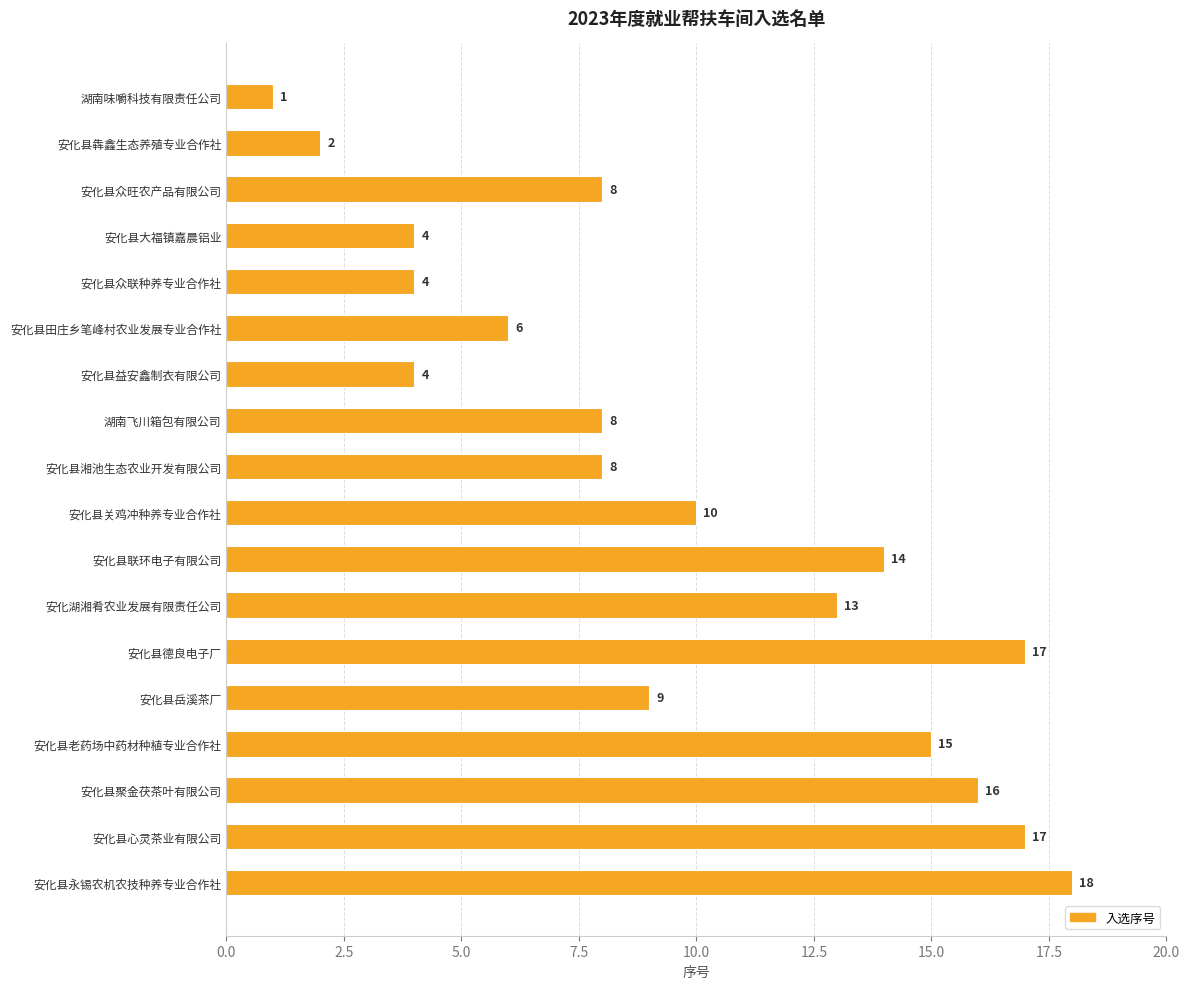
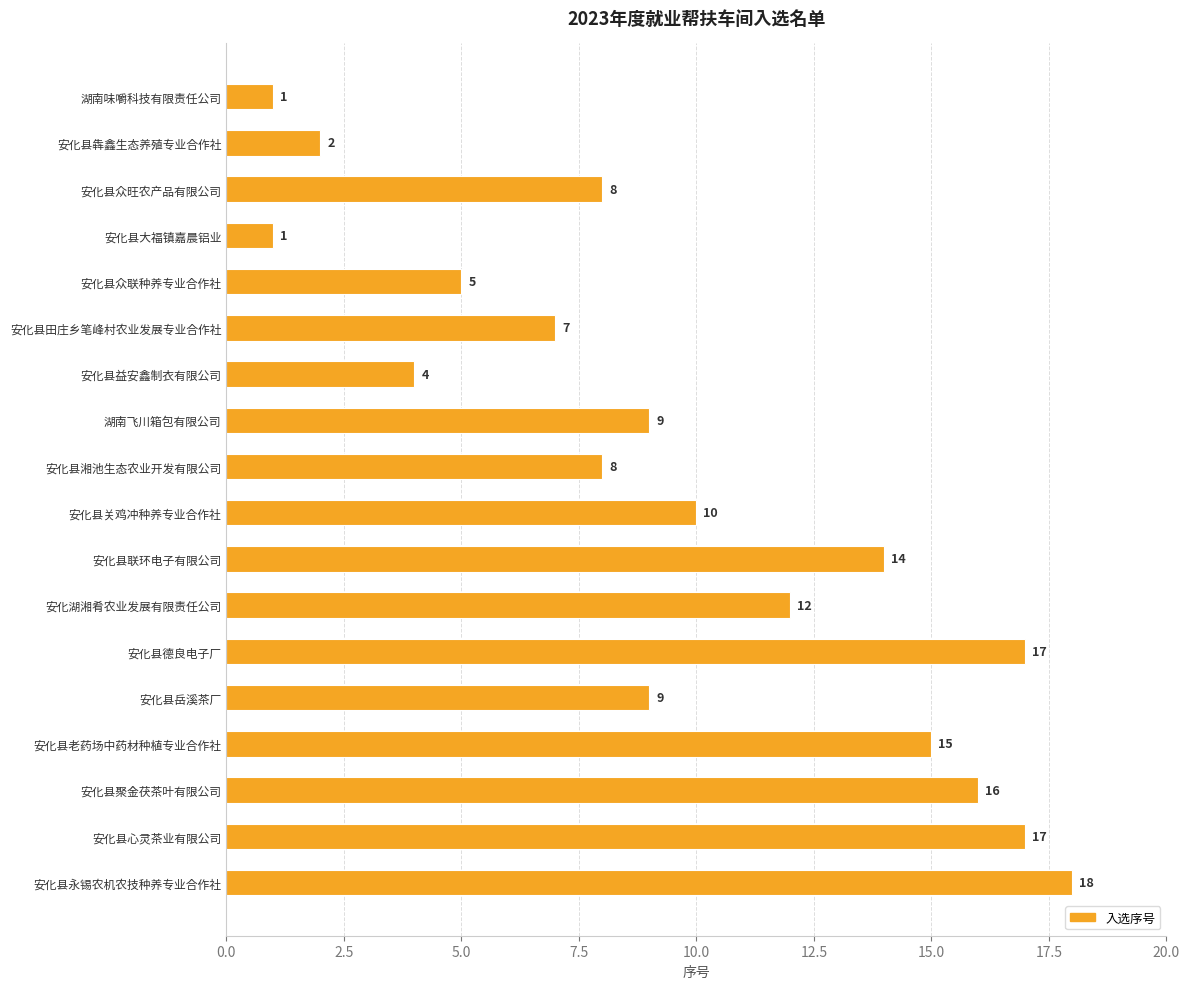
  {
    "湖南味嚼科技有限责任公司": 1,
    "安化县犇鑫生态养殖专业合作社": 2,
    "安化县众旺农产品有限公司": 8,
-   "安化县大福镇嘉晨铝业": 4,
-   "安化县众联种养专业合作社": 4,
-   "安化县田庄乡笔峰村农业发展专业合作社": 6,
+   "安化县大福镇嘉晨铝业": 1,
+   "安化县众联种养专业合作社": 5,
+   "安化县田庄乡笔峰村农业发展专业合作社": 7,
    "安化县益安鑫制衣有限公司": 4,
-   "湖南飞川箱包有限公司": 8,
+   "湖南飞川箱包有限公司": 9,
    "安化县湘池生态农业开发有限公司": 8,
    "安化县关鸡冲种养专业合作社": 10,
    "安化县联环电子有限公司": 14,
-   "安化湖湘肴农业发展有限责任公司": 13,
+   "安化湖湘肴农业发展有限责任公司": 12,
    "安化县德良电子厂": 17,
    "安化县岳溪茶厂": 9,
    "安化县老药场中药材种植专业合作社": 15,
    "安化县聚金茯茶叶有限公司": 16,
    "安化县心灵茶业有限公司": 17,
    "安化县永锡农机农技种养专业合作社": 18
  }
